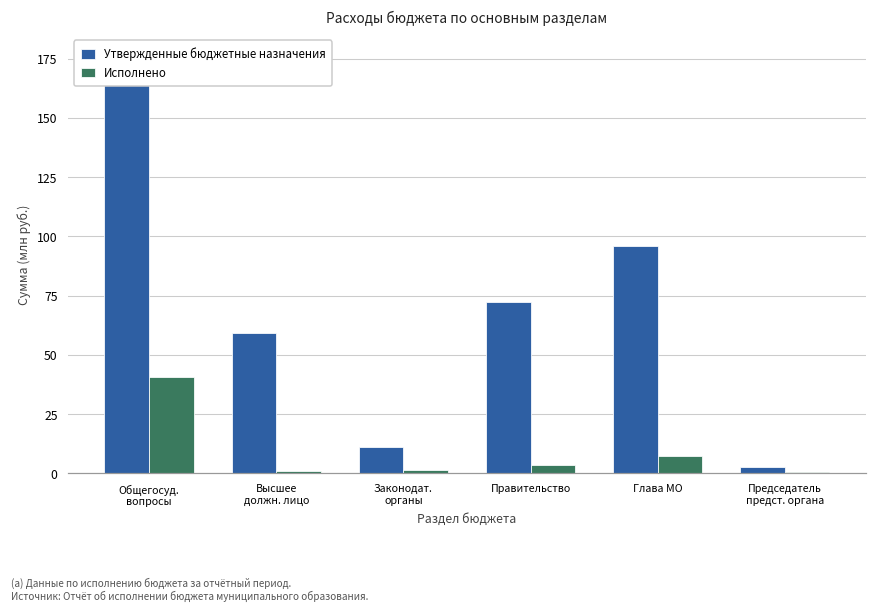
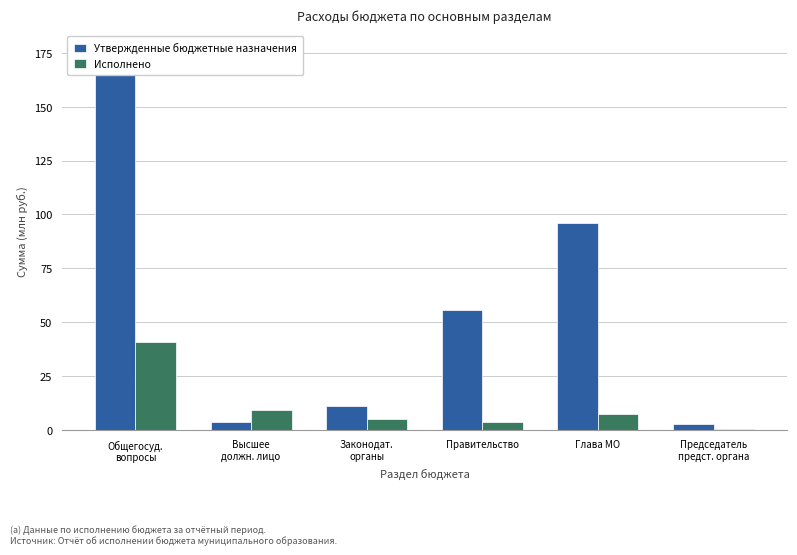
  {
    "Утвержденные бюджетные назначения": {
-     "Высшее должн. лицо": 59,
+     "Высшее должн. лицо": 4,
      "Законодат. органы": 11,
-     "Правительство": 72,
+     "Правительство": 56,
      "Глава МО": 96,
      "Председатель предст. органа": 3
    },
    "Исполнено": {
      "Общегосуд. вопросы": 41,
-     "Высшее должн. лицо": 1,
-     "Законодат. органы": 1,
+     "Высшее должн. лицо": 9,
+     "Законодат. органы": 5,
      "Правительство": 3,
      "Глава МО": 7
    }
  }
